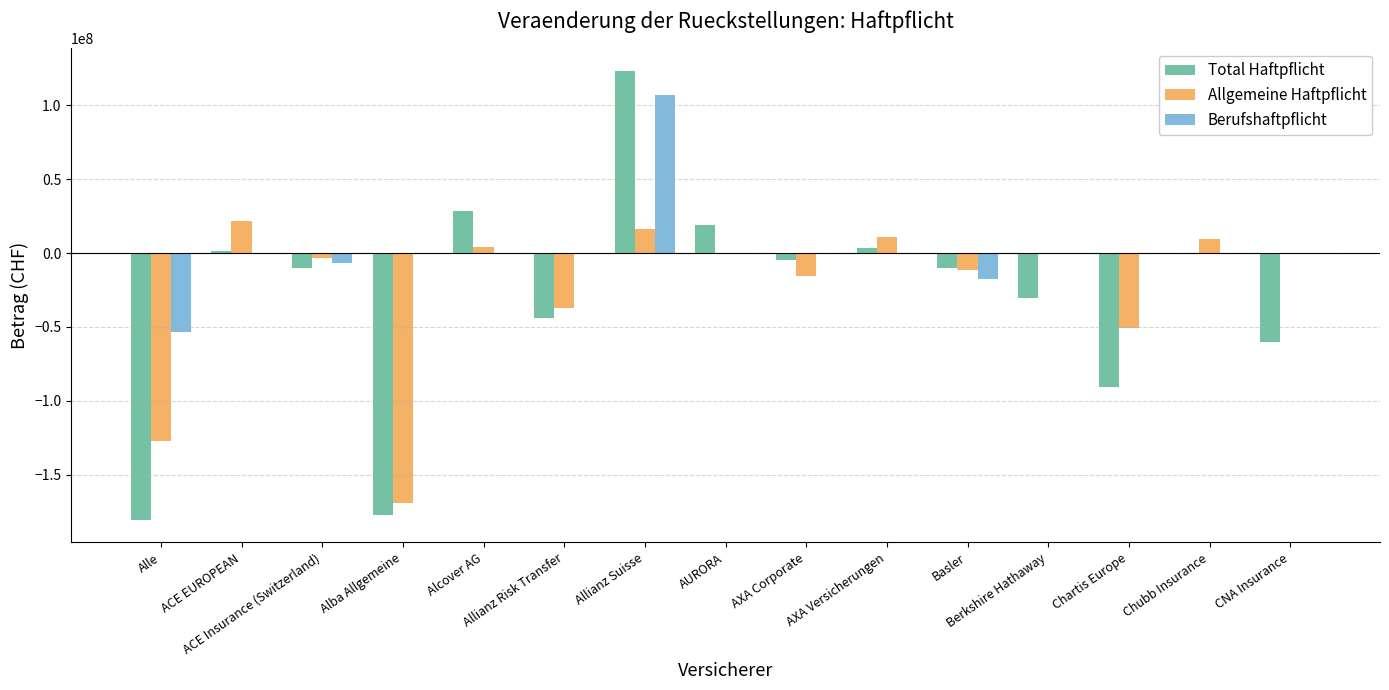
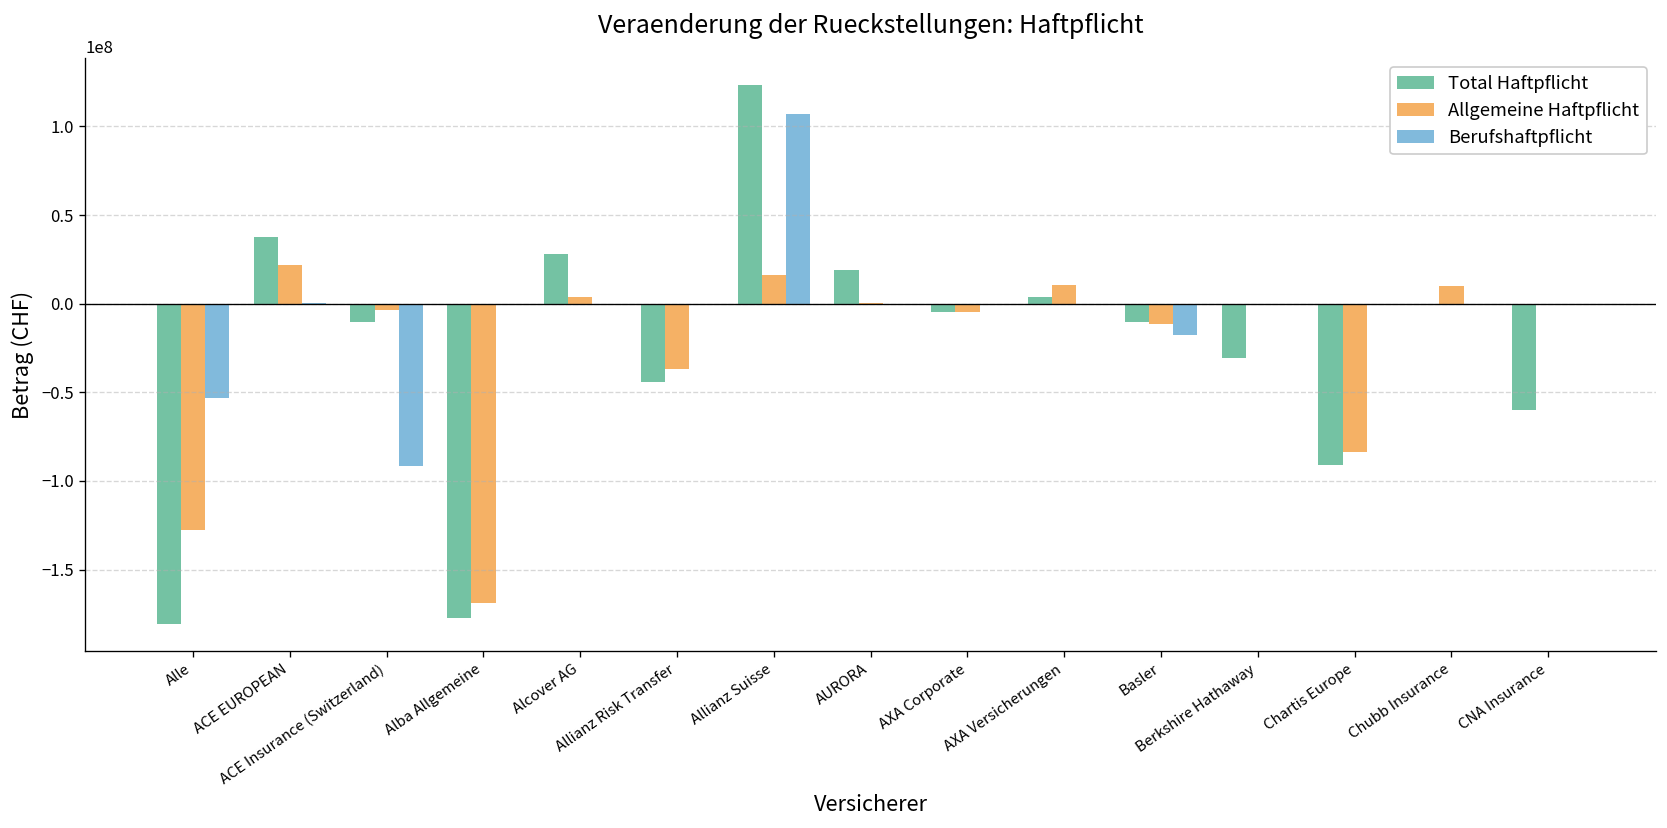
  {
    "Total Haftpflicht": {
      "Alle": -181000000,
-     "ACE EUROPEAN": 1000000,
+     "ACE EUROPEAN": 37000000,
      "ACE Insurance (Switzerland)": -10000000,
      "Alba Allgemeine": -177000000,
      "Alcover AG": 28000000,
      "Allianz Risk Transfer": -44000000,
      "Allianz Suisse": 123000000,
      "AURORA": 19000000,
      "AXA Corporate": -5000000,
      "AXA Versicherungen": 4000000,
      "Basler": -10000000,
      "Berkshire Hathaway": -31000000,
      "Chartis Europe": -91000000,
      "CNA Insurance": -60000000
    },
    "Allgemeine Haftpflicht": {
      "Alle": -127000000,
      "ACE EUROPEAN": 22000000,
      "ACE Insurance (Switzerland)": -3000000,
      "Alba Allgemeine": -169000000,
      "Alcover AG": 4000000,
      "Allianz Risk Transfer": -37000000,
      "Allianz Suisse": 16000000,
-     "AXA Corporate": -16000000,
+     "AXA Corporate": -5000000,
      "AXA Versicherungen": 11000000,
      "Basler": -11000000,
-     "Chartis Europe": -51000000,
+     "Chartis Europe": -84000000,
      "Chubb Insurance": 10000000
    },
    "Berufshaftpflicht": {
      "Alle": -53000000,
-     "ACE Insurance (Switzerland)": -7000000,
+     "ACE Insurance (Switzerland)": -92000000,
      "Alba Allgemeine": 0,
      "Alcover AG": 0,
      "Allianz Risk Transfer": 0,
      "Allianz Suisse": 107000000,
      "AURORA": 0,
      "AXA Corporate": 0,
      "AXA Versicherungen": 0,
      "Basler": -18000000,
      "Berkshire Hathaway": 0,
      "Chartis Europe": 0,
      "Chubb Insurance": 0,
      "CNA Insurance": 0
    }
  }
